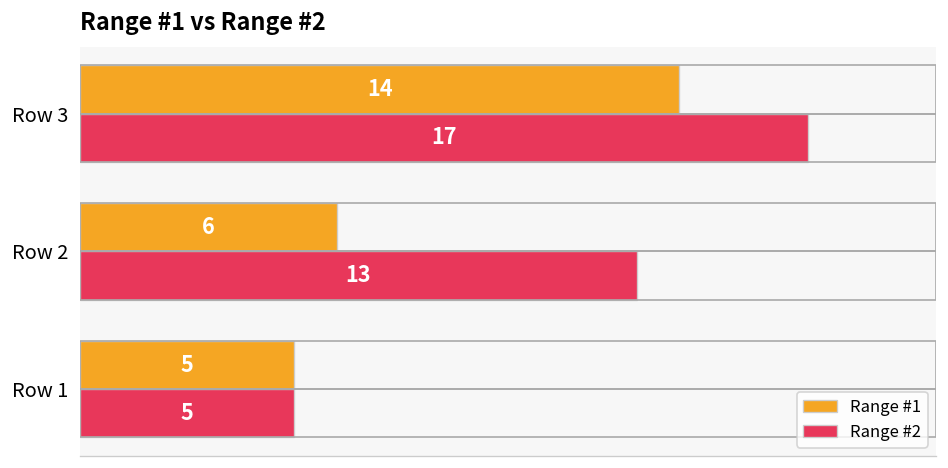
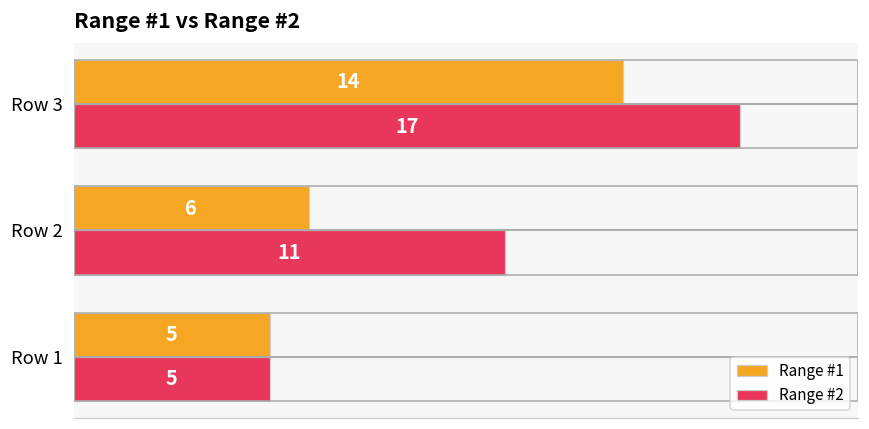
  {
    "Range #1": {
      "Row 3": 14,
      "Row 2": 6,
      "Row 1": 5
    },
    "Range #2": {
      "Row 3": 17,
-     "Row 2": 13,
+     "Row 2": 11,
      "Row 1": 5
    }
  }
